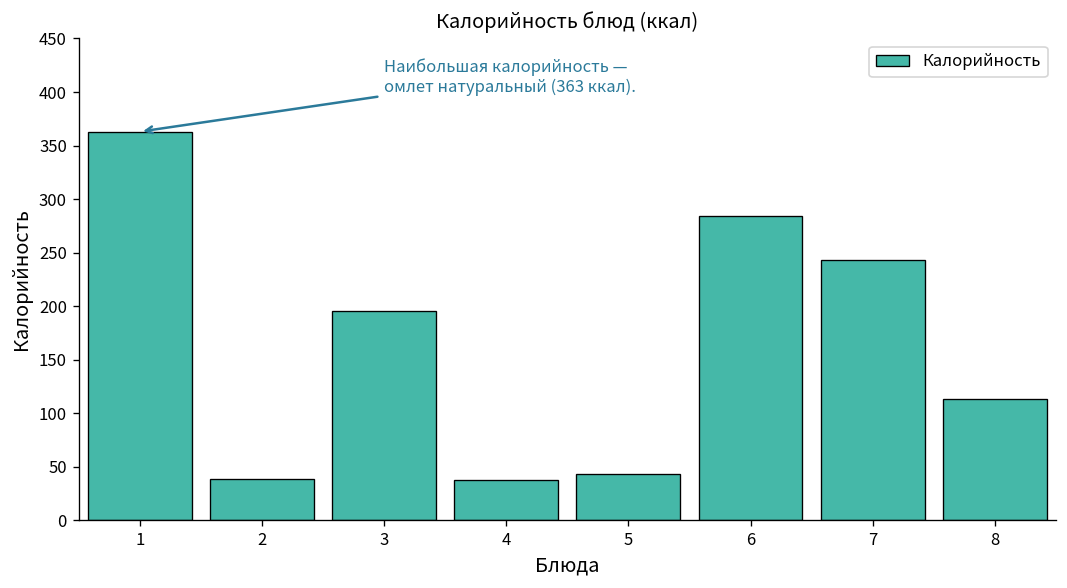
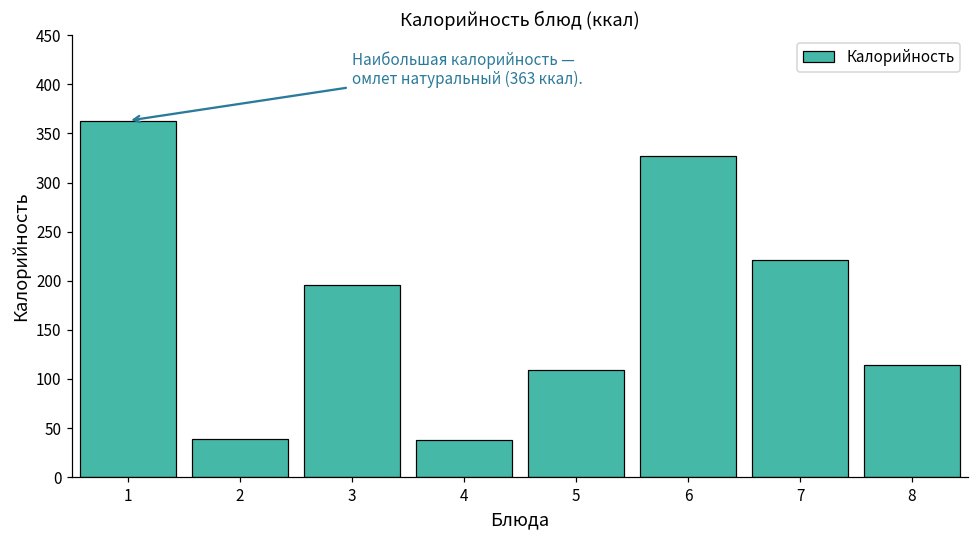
  {
    "2": 40,
    "3": 200,
    "4": 40,
-   "5": 40,
-   "6": 280,
-   "7": 240,
+   "5": 110,
+   "6": 330,
+   "7": 220,
    "8": 110
  }
